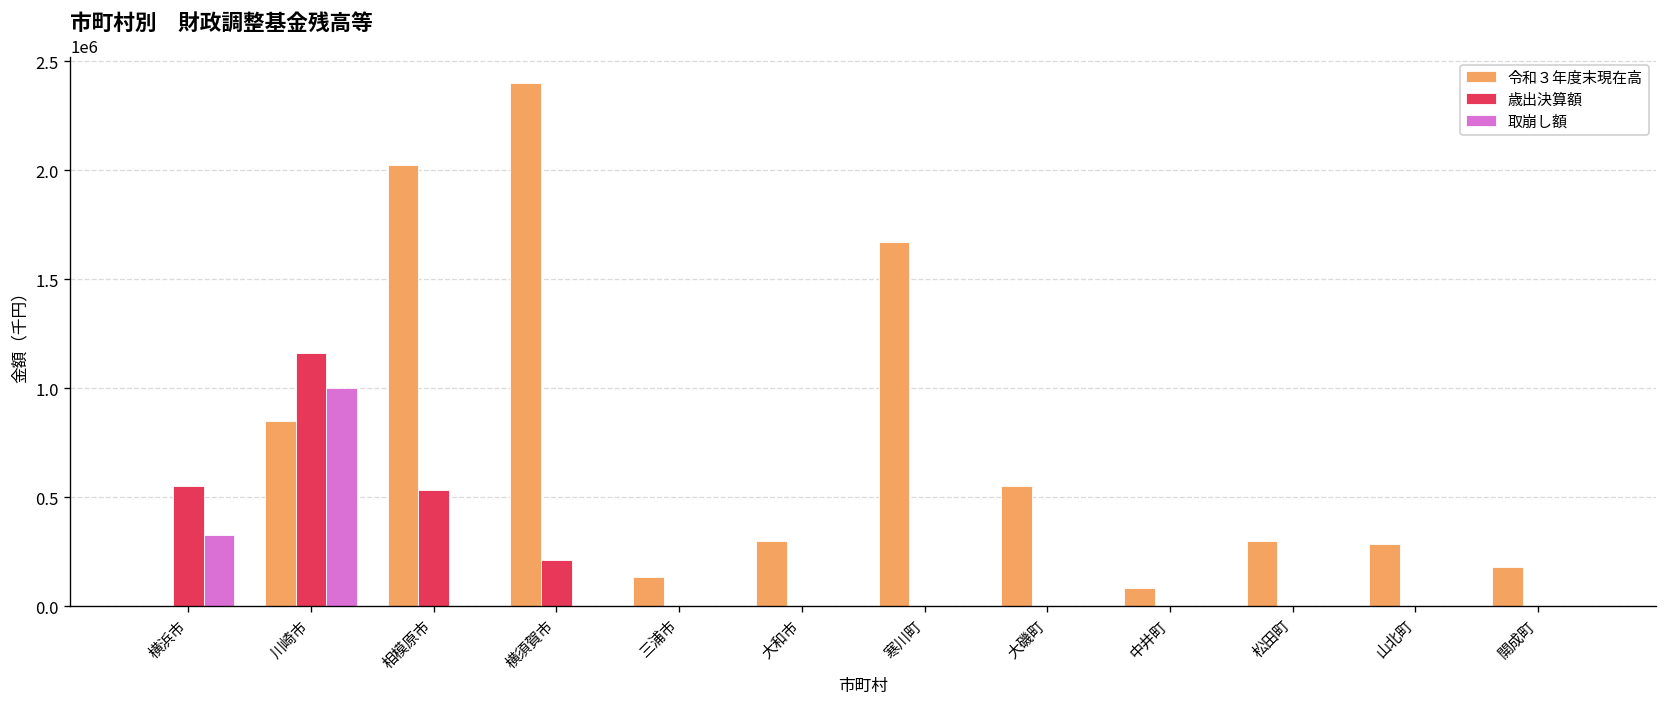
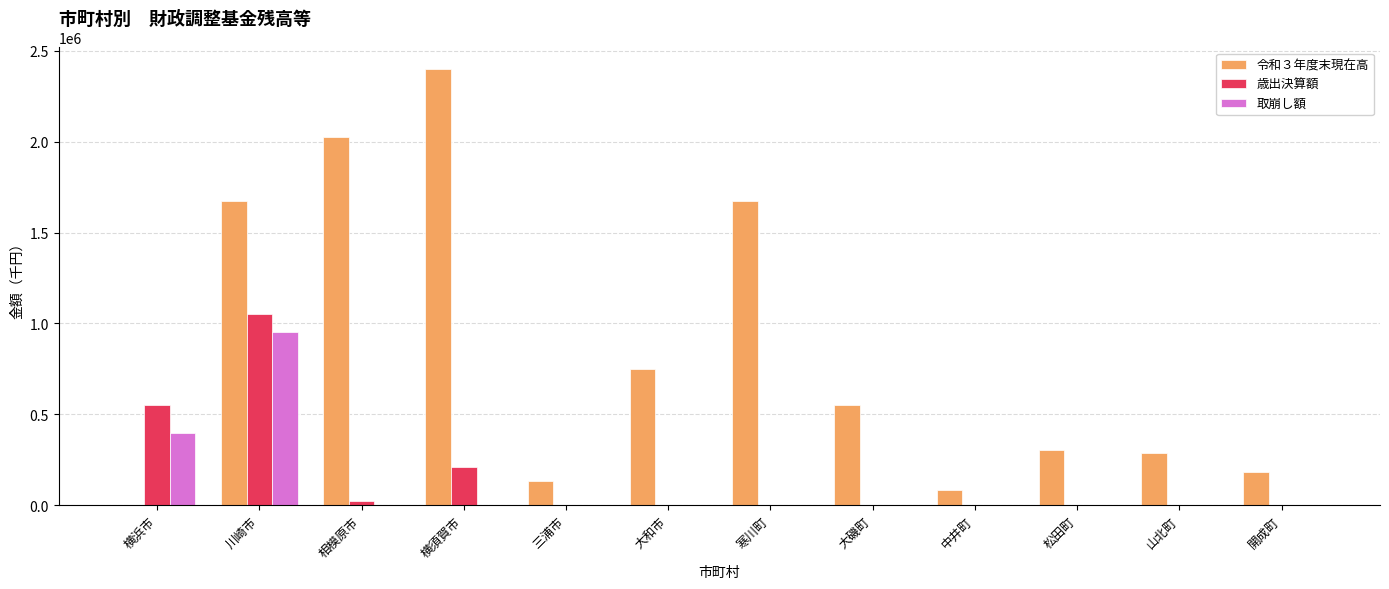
  {
    "令和３年度末現在高": {
      "横浜市": 0,
-     "川崎市": 850000,
+     "川崎市": 1670000,
      "相模原市": 2030000,
      "横須賀市": 2400000,
      "三浦市": 130000,
-     "大和市": 300000,
+     "大和市": 750000,
      "寒川町": 1670000,
      "大磯町": 550000,
      "中井町": 80000,
      "松田町": 300000,
      "山北町": 290000,
      "開成町": 180000
    },
    "歳出決算額": {
      "横浜市": 550000,
-     "川崎市": 1160000,
-     "相模原市": 530000,
+     "川崎市": 1050000,
+     "相模原市": 20000,
      "横須賀市": 210000,
      "大磯町": 0,
      "中井町": 0,
      "松田町": 0,
      "山北町": 0,
      "開成町": 0
    },
    "取崩し額": {
-     "横浜市": 330000,
-     "川崎市": 1000000,
+     "横浜市": 400000,
+     "川崎市": 950000,
      "相模原市": 0,
      "横須賀市": 0,
      "三浦市": 0,
      "大和市": 0,
      "寒川町": 0,
      "大磯町": 0,
      "中井町": 0,
      "松田町": 0,
      "山北町": 0,
      "開成町": 0
    }
  }
